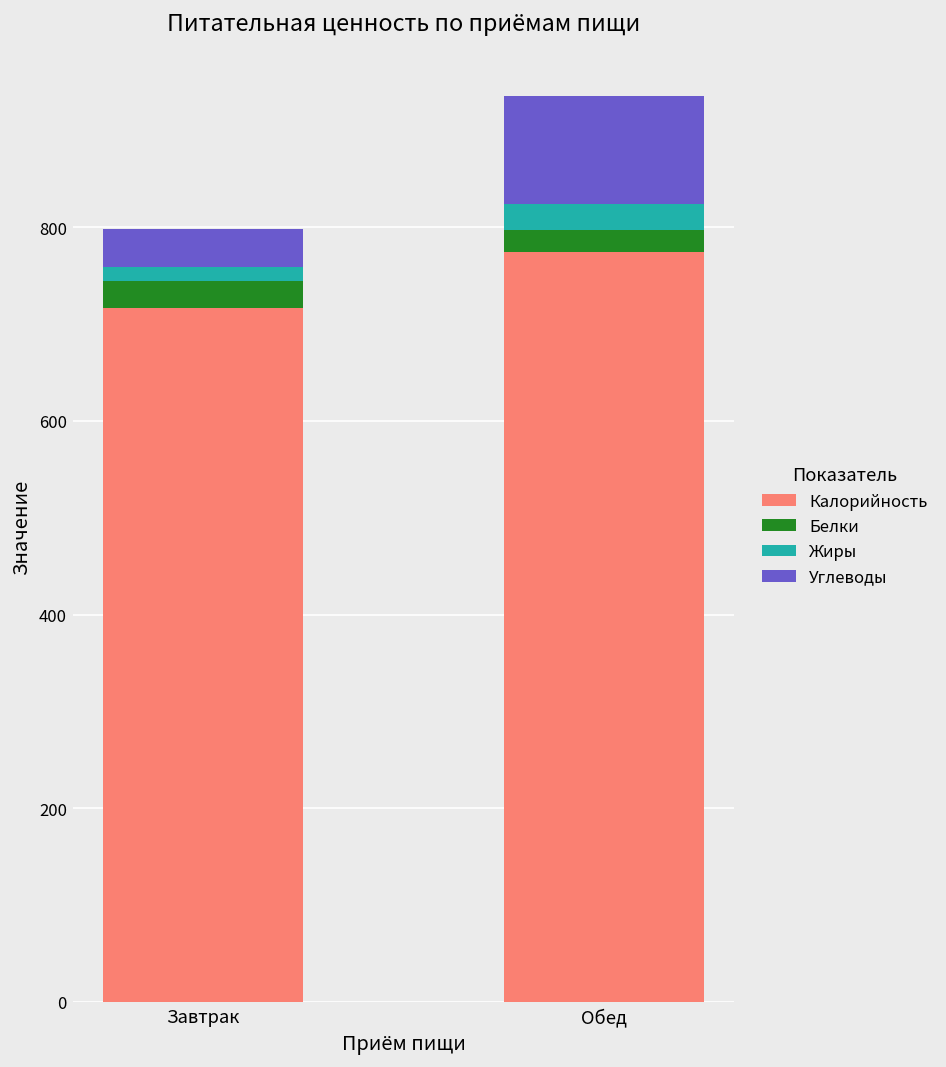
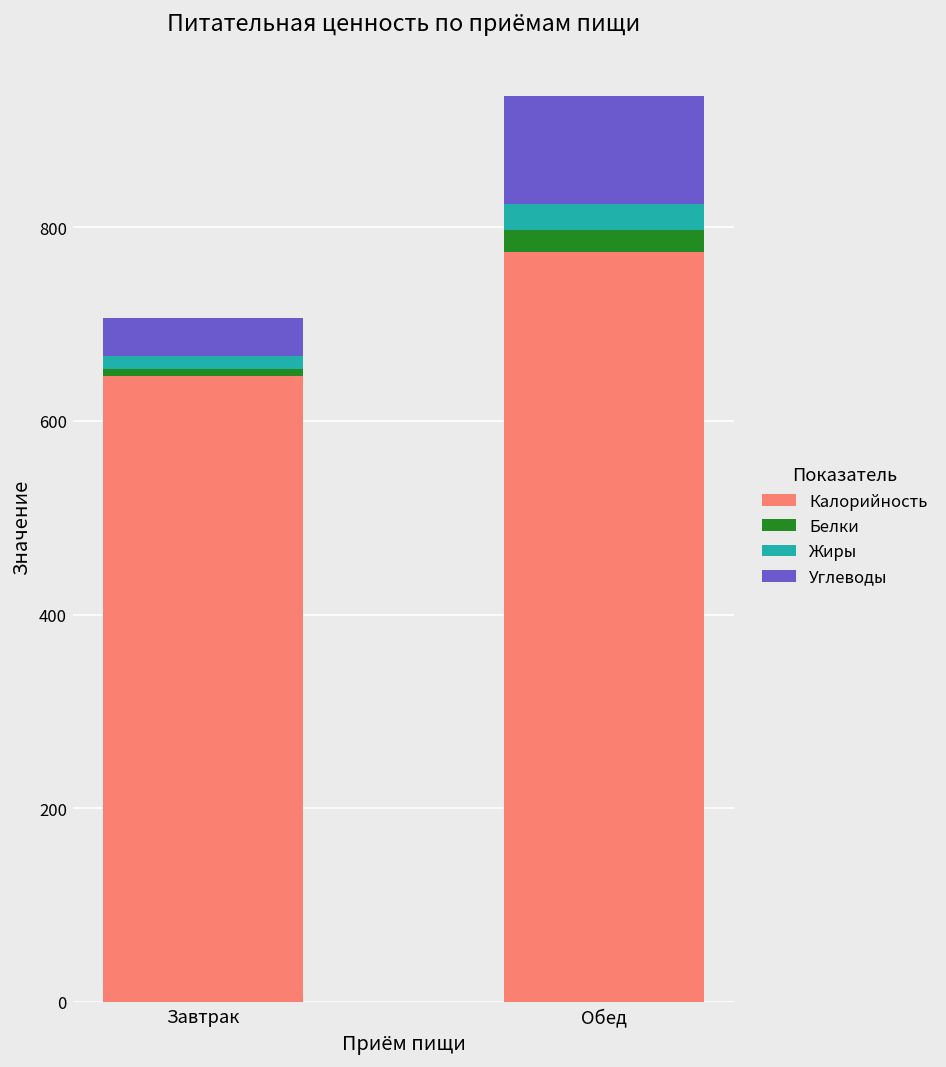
  {
    "Калорийность": {
-     "Завтрак": 720,
+     "Завтрак": 650,
      "Обед": 780
    },
    "Белки": {
-     "Завтрак": 30,
+     "Завтрак": 10,
      "Обед": 20
    },
    "Жиры": {
      "Завтрак": 10,
      "Обед": 30
    },
    "Углеводы": {
      "Завтрак": 40,
      "Обед": 110
    }
  }
